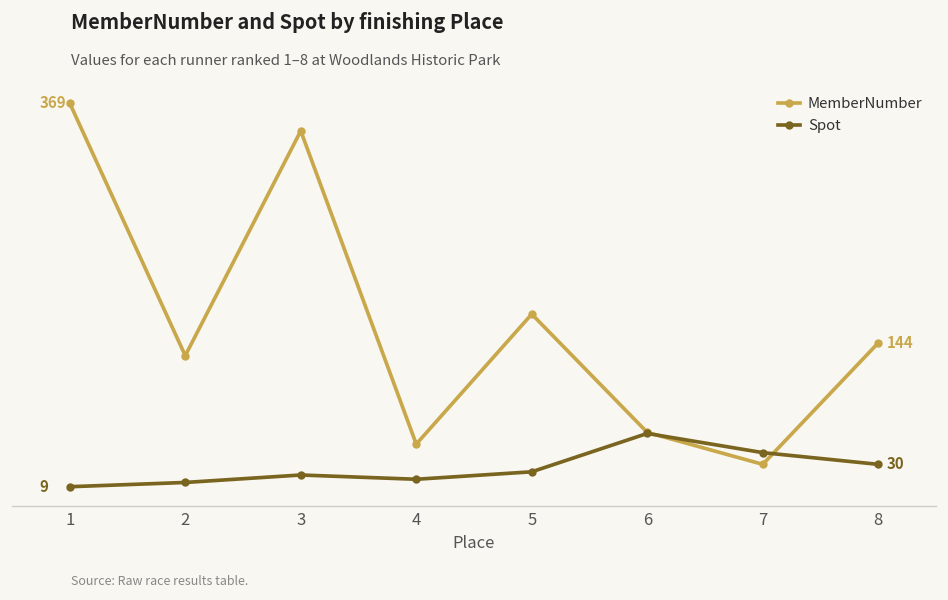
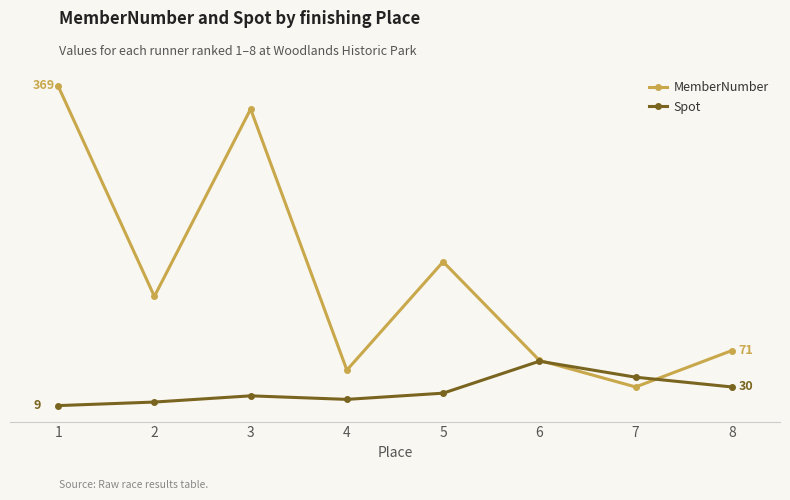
  {
    "MemberNumber": {
      "1": 369,
-     "8": 144
+     "8": 71
    },
    "Spot": {
      "1": 9,
      "8": 30
    }
  }
